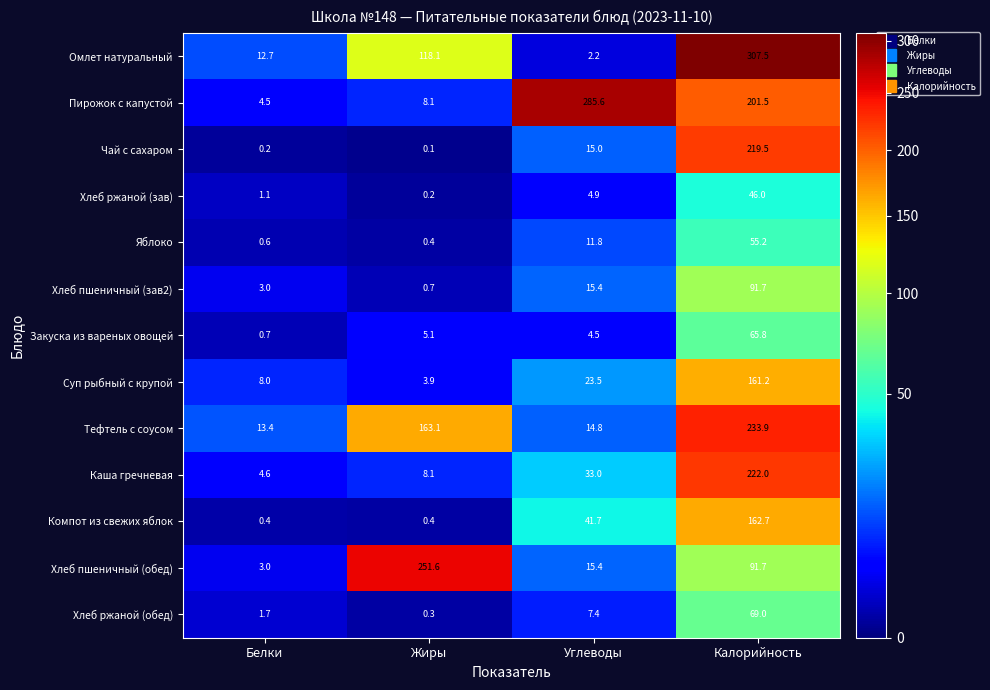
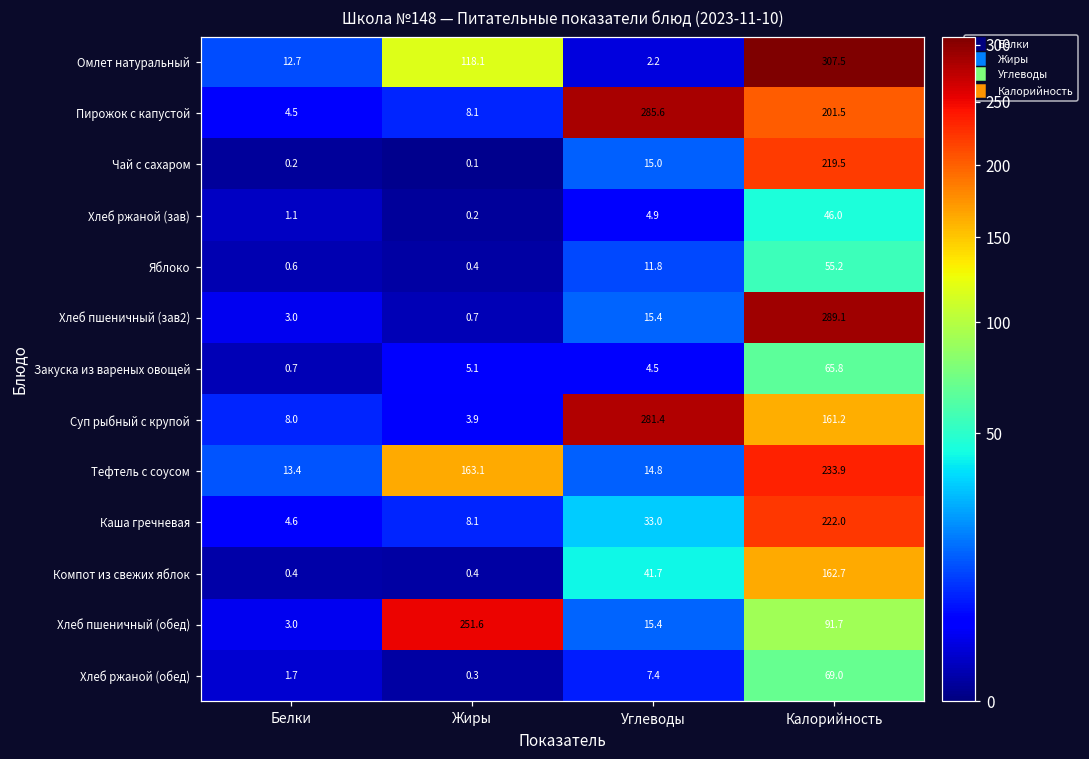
  {
    "Омлет натуральный": {
      "Белки": 12.7,
      "Жиры": 118.1,
      "Углеводы": 2.2,
      "Калорийность": 307.5
    },
    "Пирожок с капустой": {
      "Белки": 4.5,
      "Жиры": 8.1,
      "Углеводы": 285.6,
      "Калорийность": 201.5
    },
    "Чай с сахаром": {
      "Белки": 0.2,
      "Жиры": 0.1,
      "Углеводы": 15.0,
      "Калорийность": 219.5
    },
    "Хлеб ржаной (зав)": {
      "Белки": 1.1,
      "Жиры": 0.2,
      "Углеводы": 4.9,
      "Калорийность": 46.0
    },
    "Яблоко": {
      "Белки": 0.6,
      "Жиры": 0.4,
      "Углеводы": 11.8,
      "Калорийность": 55.2
    },
    "Хлеб пшеничный (зав2)": {
      "Белки": 3.0,
      "Жиры": 0.7,
      "Углеводы": 15.4,
-     "Калорийность": 91.7
+     "Калорийность": 289.1
    },
    "Закуска из вареных овощей": {
      "Белки": 0.7,
      "Жиры": 5.1,
      "Углеводы": 4.5,
      "Калорийность": 65.8
    },
    "Суп рыбный с крупой": {
      "Белки": 8.0,
      "Жиры": 3.9,
-     "Углеводы": 23.5,
+     "Углеводы": 281.4,
      "Калорийность": 161.2
    },
    "Тефтель с соусом": {
      "Белки": 13.4,
      "Жиры": 163.1,
      "Углеводы": 14.8,
      "Калорийность": 233.9
    },
    "Каша гречневая": {
      "Белки": 4.6,
      "Жиры": 8.1,
      "Углеводы": 33.0,
      "Калорийность": 222.0
    },
    "Компот из свежих яблок": {
      "Белки": 0.4,
      "Жиры": 0.4,
      "Углеводы": 41.7,
      "Калорийность": 162.7
    },
    "Хлеб пшеничный (обед)": {
      "Белки": 3.0,
      "Жиры": 251.6,
      "Углеводы": 15.4,
      "Калорийность": 91.7
    },
    "Хлеб ржаной (обед)": {
      "Белки": 1.7,
      "Жиры": 0.3,
      "Углеводы": 7.4,
      "Калорийность": 69.0
    }
  }
